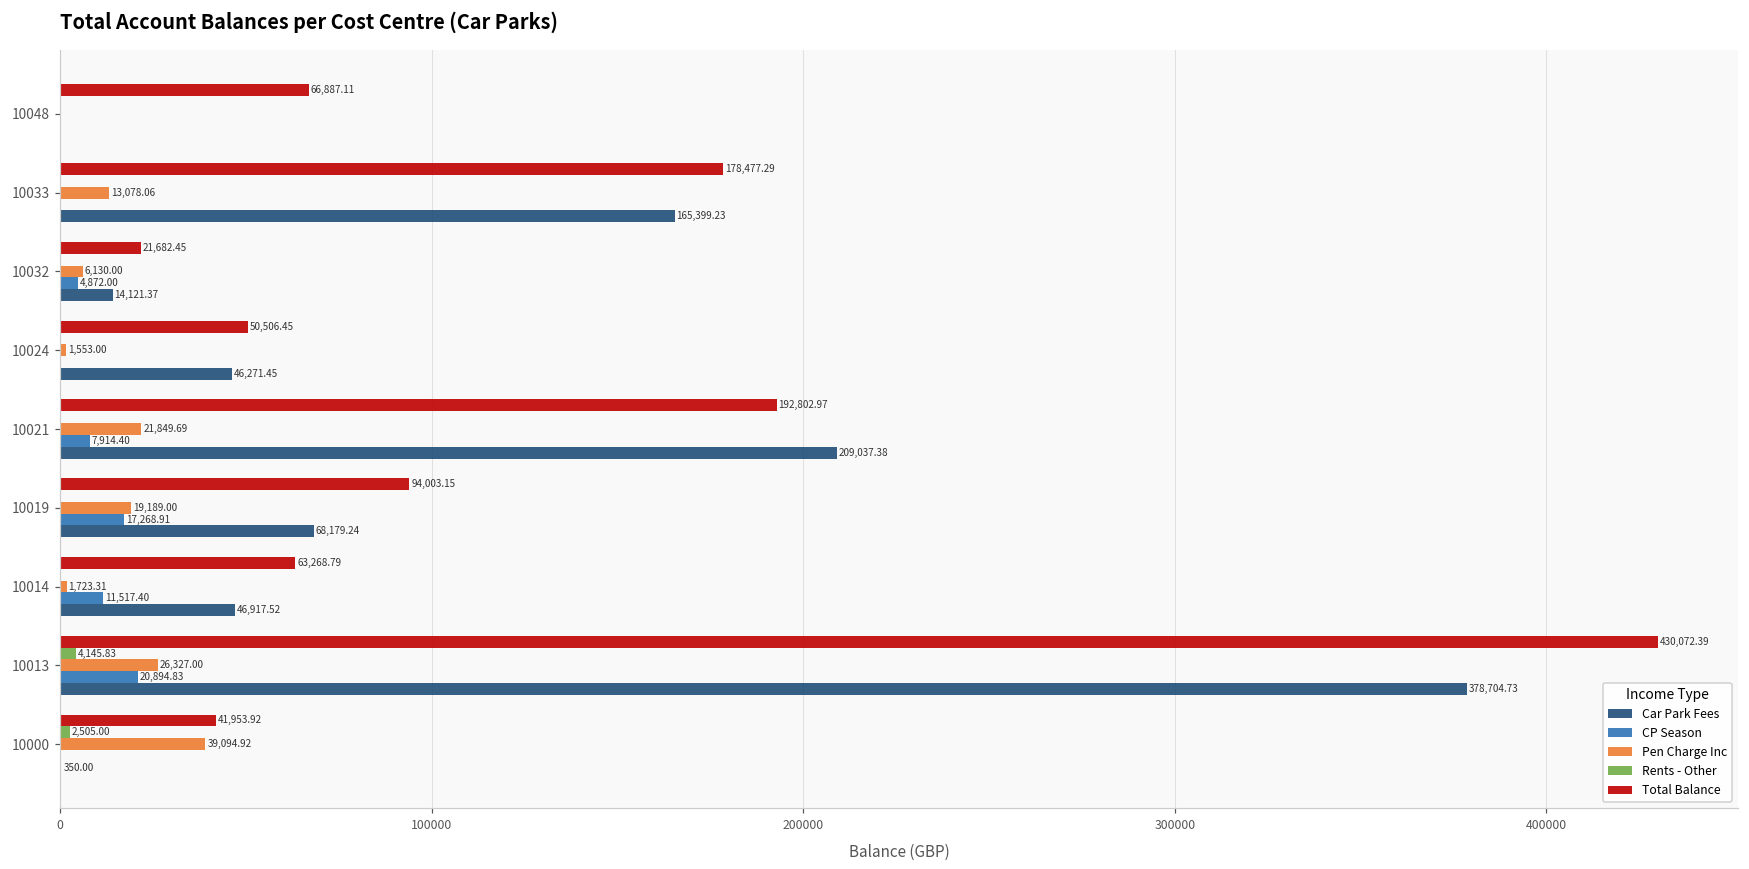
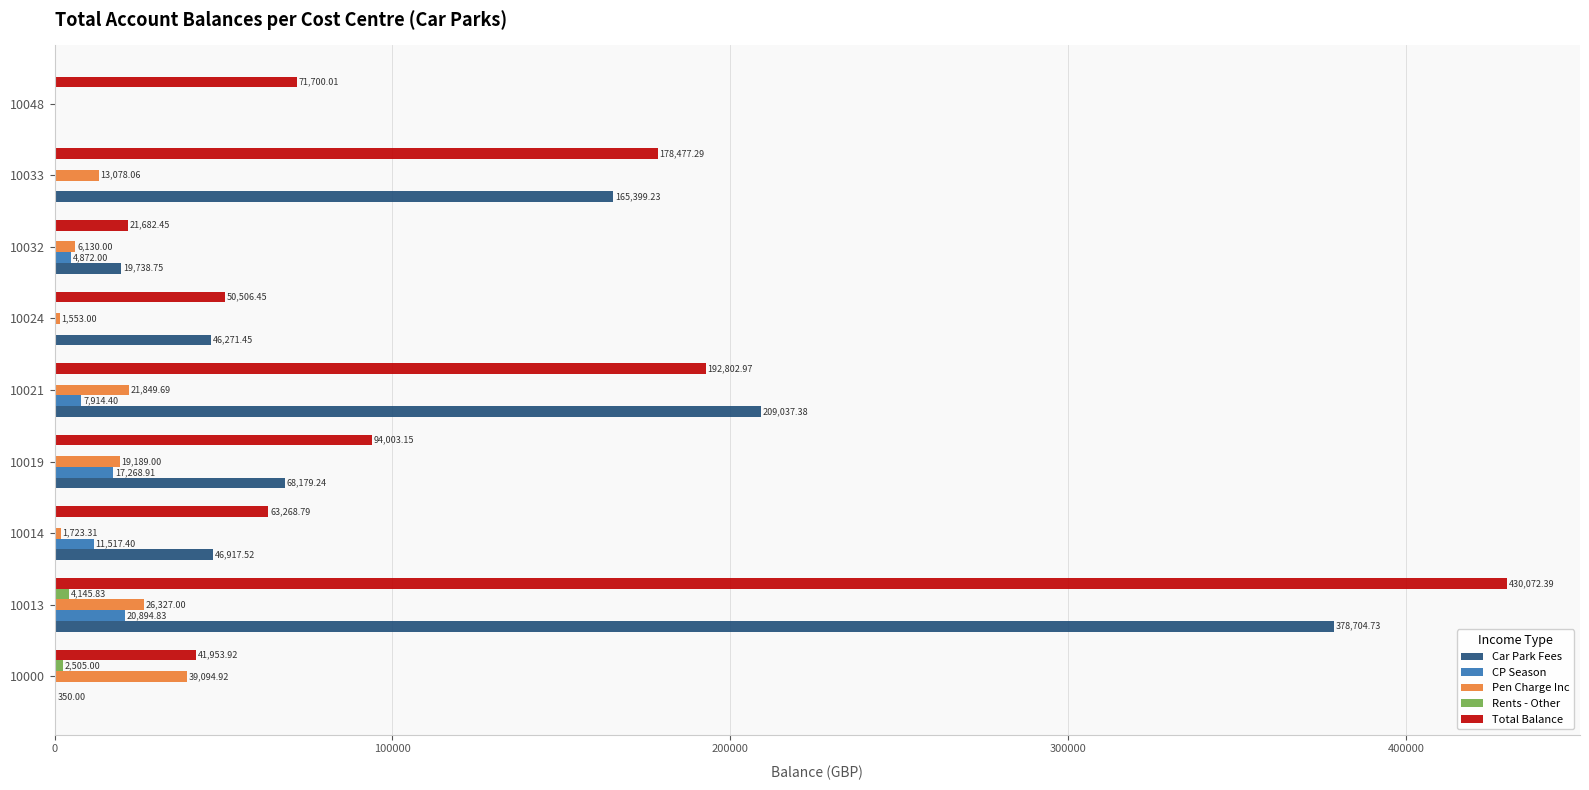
  {
    "Car Park Fees": {
      "10033": "165,399.23",
-     "10032": "14,121.37",
+     "10032": "19,738.75",
      "10024": "46,271.45",
      "10021": "209,037.38",
      "10019": "68,179.24",
      "10014": "46,917.52",
      "10013": "378,704.73",
      "10000": "350.00"
    },
    "CP Season": {
      "10032": "4,872.00",
      "10021": "7,914.40",
      "10019": "17,268.91",
      "10014": "11,517.40",
      "10013": "20,894.83"
    },
    "Pen Charge Inc": {
      "10033": "13,078.06",
      "10032": "6,130.00",
      "10024": "1,553.00",
      "10021": "21,849.69",
      "10019": "19,189.00",
      "10014": "1,723.31",
      "10013": "26,327.00",
      "10000": "39,094.92"
    },
    "Rents - Other": {
      "10013": "4,145.83",
      "10000": "2,505.00"
    },
    "Total Balance": {
-     "10048": "66,887.11",
+     "10048": "71,700.01",
      "10033": "178,477.29",
      "10032": "21,682.45",
      "10024": "50,506.45",
      "10021": "192,802.97",
      "10019": "94,003.15",
      "10014": "63,268.79",
      "10013": "430,072.39",
      "10000": "41,953.92"
    }
  }
